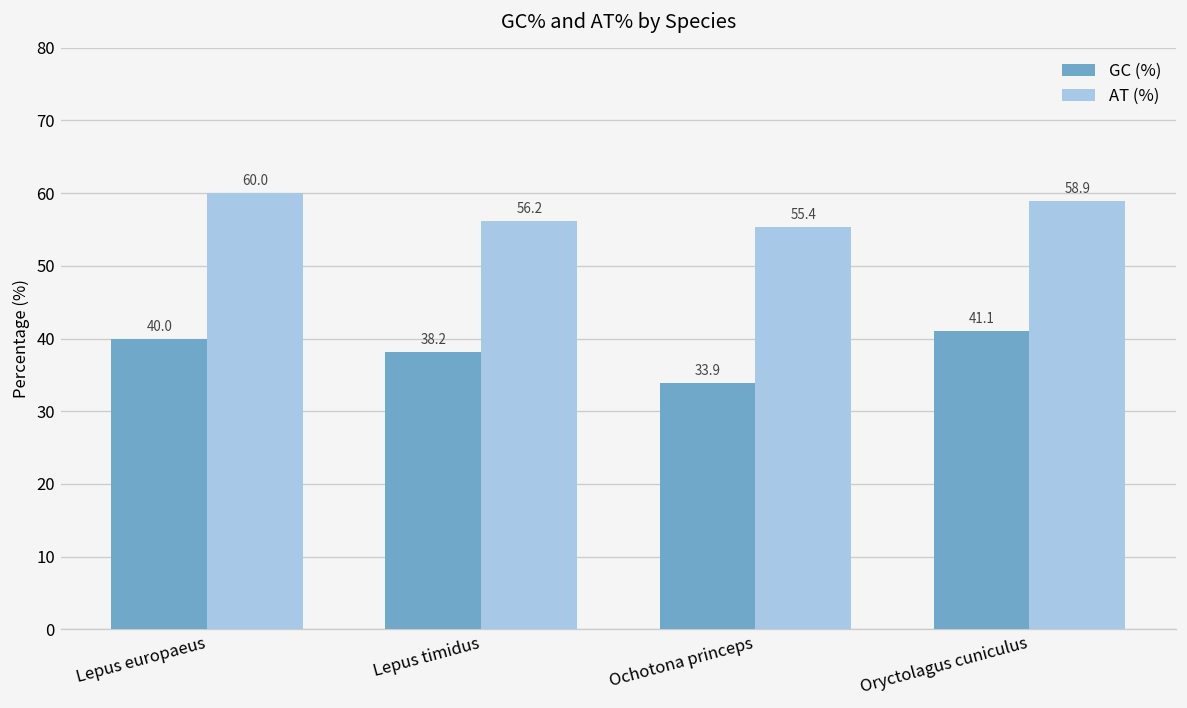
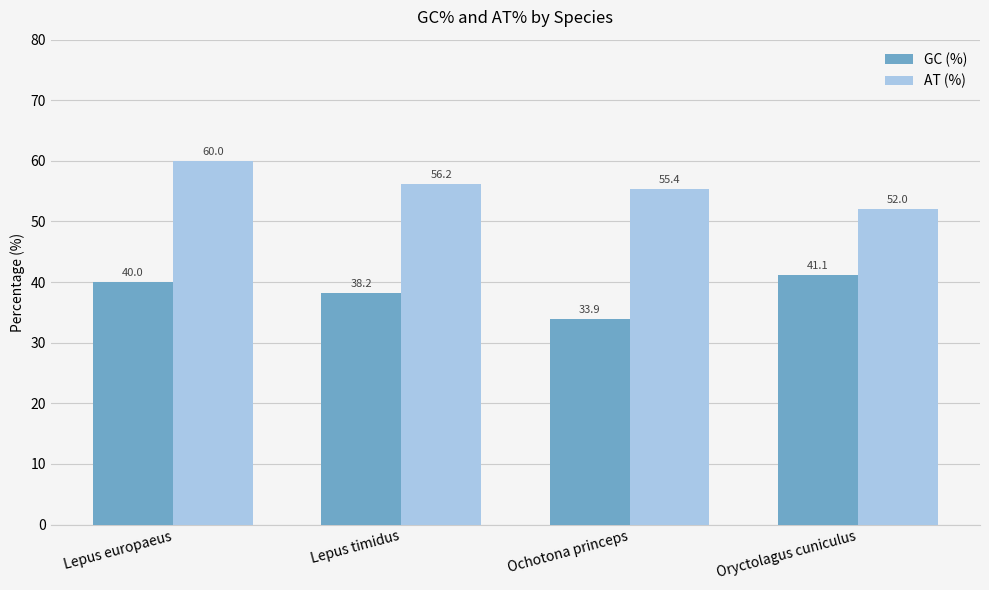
  {
    "GC (%)": {
      "Lepus europaeus": 40.0,
      "Lepus timidus": 38.2,
      "Ochotona princeps": 33.9,
      "Oryctolagus cuniculus": 41.1
    },
    "AT (%)": {
      "Lepus europaeus": 60.0,
      "Lepus timidus": 56.2,
      "Ochotona princeps": 55.4,
-     "Oryctolagus cuniculus": 58.9
+     "Oryctolagus cuniculus": 52.0
    }
  }
